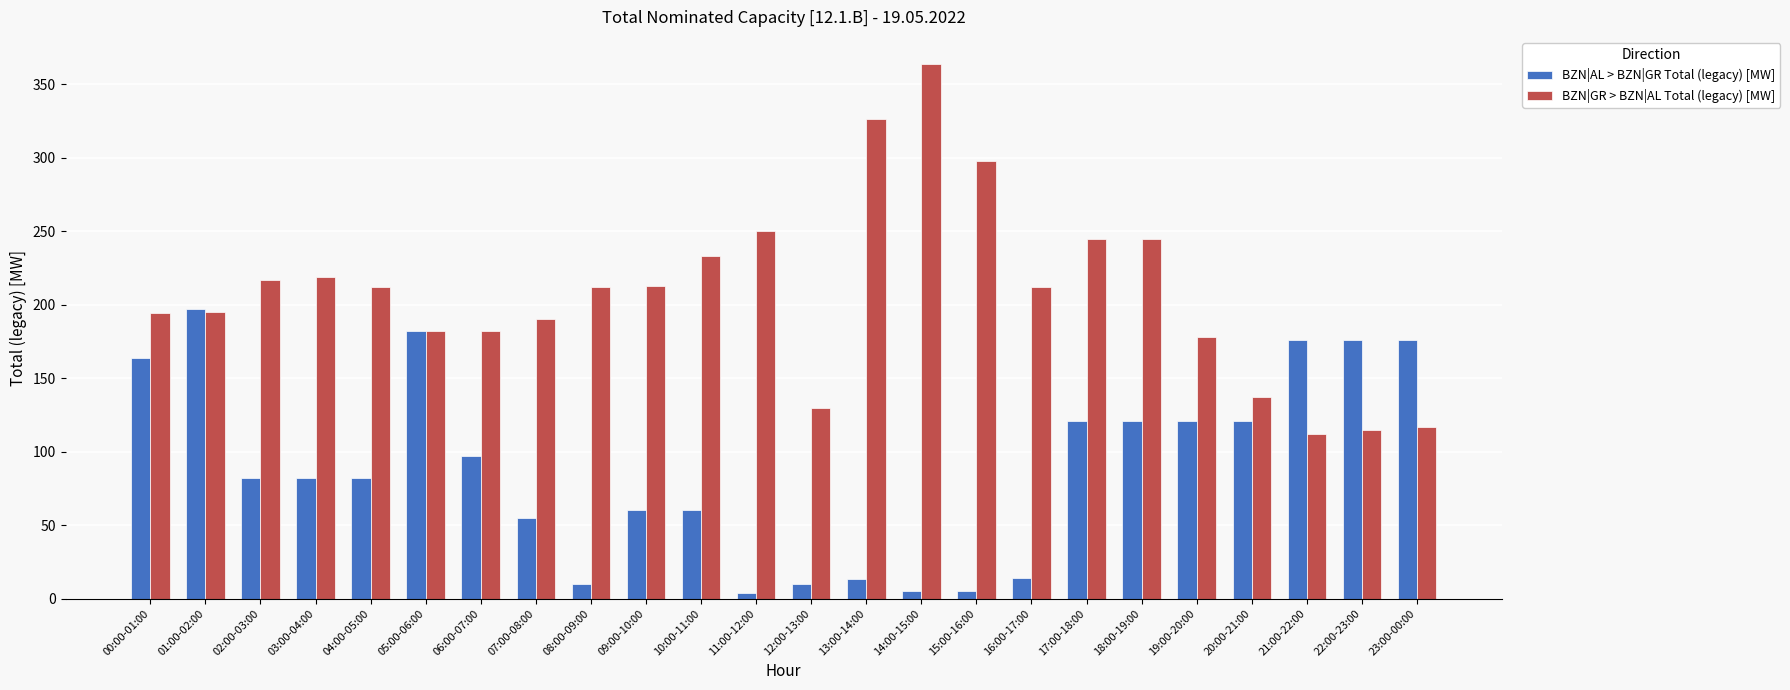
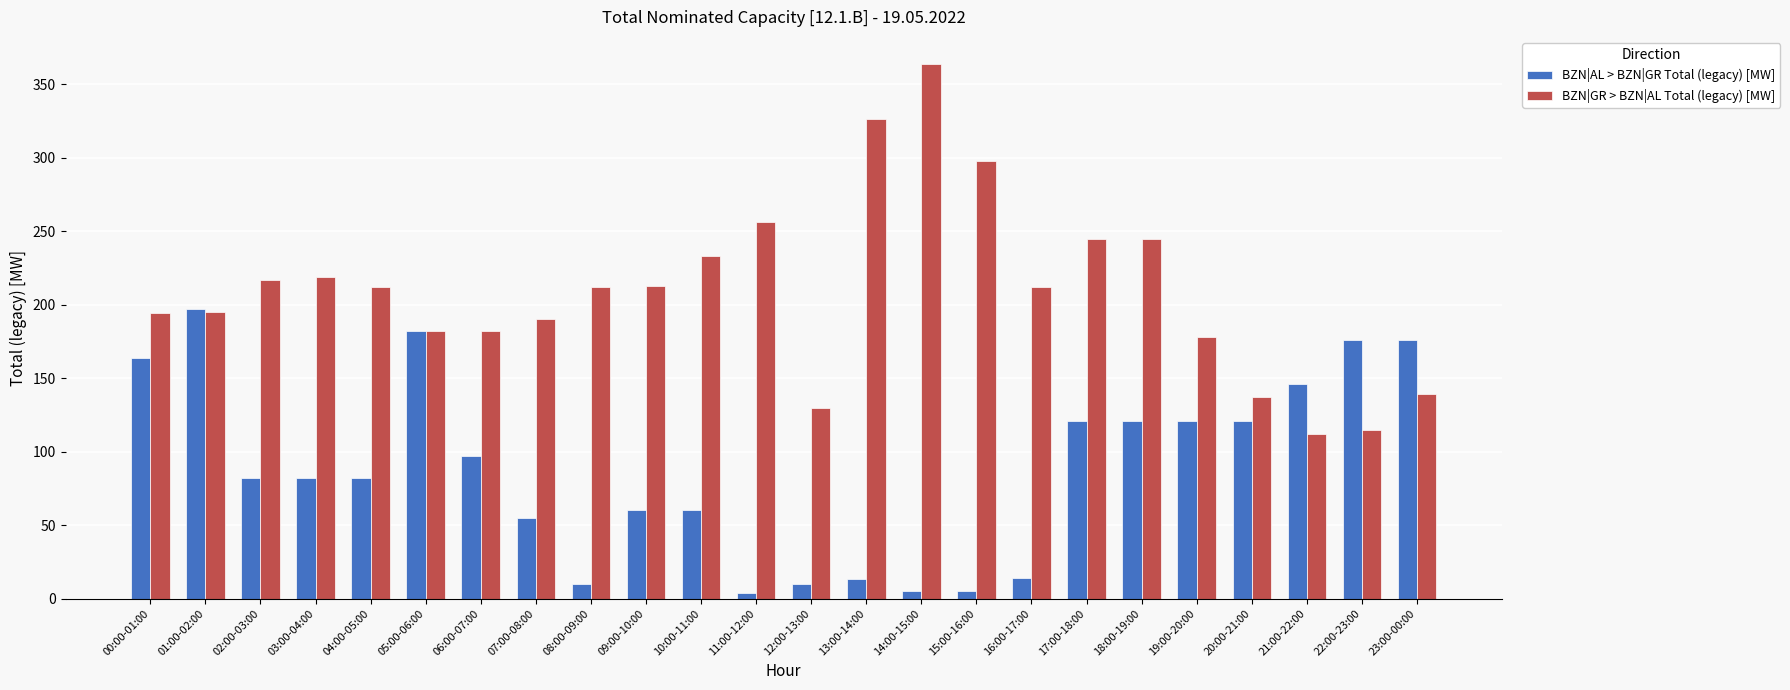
  {
    "BZN|AL > BZN|GR Total (legacy) [MW]": {
      "00:00-01:00": 164,
      "01:00-02:00": 197,
      "02:00-03:00": 82,
      "03:00-04:00": 82,
      "04:00-05:00": 82,
      "05:00-06:00": 182,
      "06:00-07:00": 97,
      "07:00-08:00": 55,
      "08:00-09:00": 10,
      "09:00-10:00": 60,
      "10:00-11:00": 60,
      "11:00-12:00": 4,
      "12:00-13:00": 10,
      "13:00-14:00": 13,
      "14:00-15:00": 5,
      "15:00-16:00": 5,
      "16:00-17:00": 14,
      "17:00-18:00": 121,
      "18:00-19:00": 121,
      "19:00-20:00": 121,
      "20:00-21:00": 121,
-     "21:00-22:00": 176,
+     "21:00-22:00": 146,
      "22:00-23:00": 176,
      "23:00-00:00": 176
    },
    "BZN|GR > BZN|AL Total (legacy) [MW]": {
      "00:00-01:00": 194,
      "01:00-02:00": 195,
      "02:00-03:00": 217,
      "03:00-04:00": 219,
      "04:00-05:00": 212,
      "05:00-06:00": 182,
      "06:00-07:00": 182,
      "07:00-08:00": 190,
      "08:00-09:00": 212,
      "09:00-10:00": 213,
      "10:00-11:00": 233,
-     "11:00-12:00": 250,
+     "11:00-12:00": 256,
      "12:00-13:00": 130,
      "13:00-14:00": 326,
      "14:00-15:00": 364,
      "15:00-16:00": 298,
      "16:00-17:00": 212,
      "17:00-18:00": 245,
      "18:00-19:00": 245,
      "19:00-20:00": 178,
      "20:00-21:00": 137,
      "21:00-22:00": 112,
      "22:00-23:00": 115,
-     "23:00-00:00": 117
+     "23:00-00:00": 139
    }
  }
